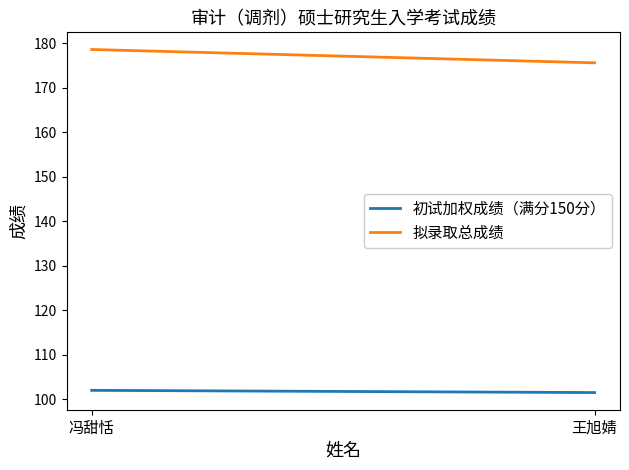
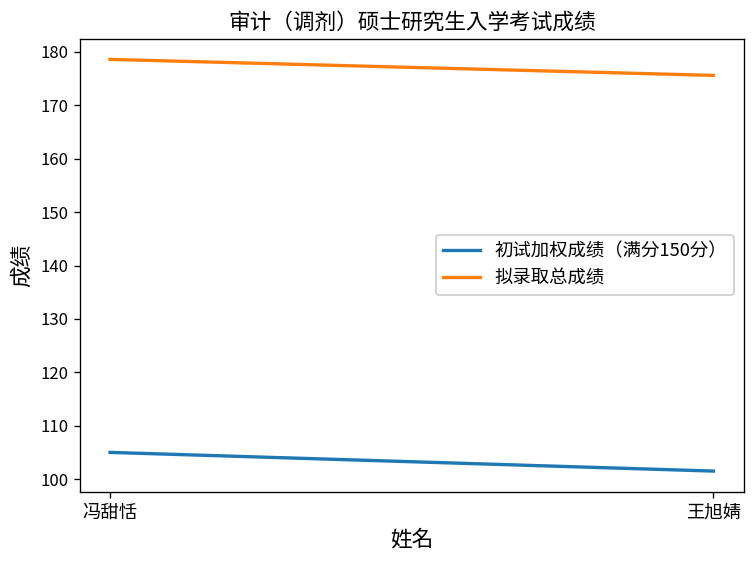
  {
    "初试加权成绩（满分150分）": {
-     "冯甜恬": 102,
+     "冯甜恬": 105,
      "王旭婧": 102
    },
    "拟录取总成绩": {
      "冯甜恬": 179,
      "王旭婧": 176
    }
  }
